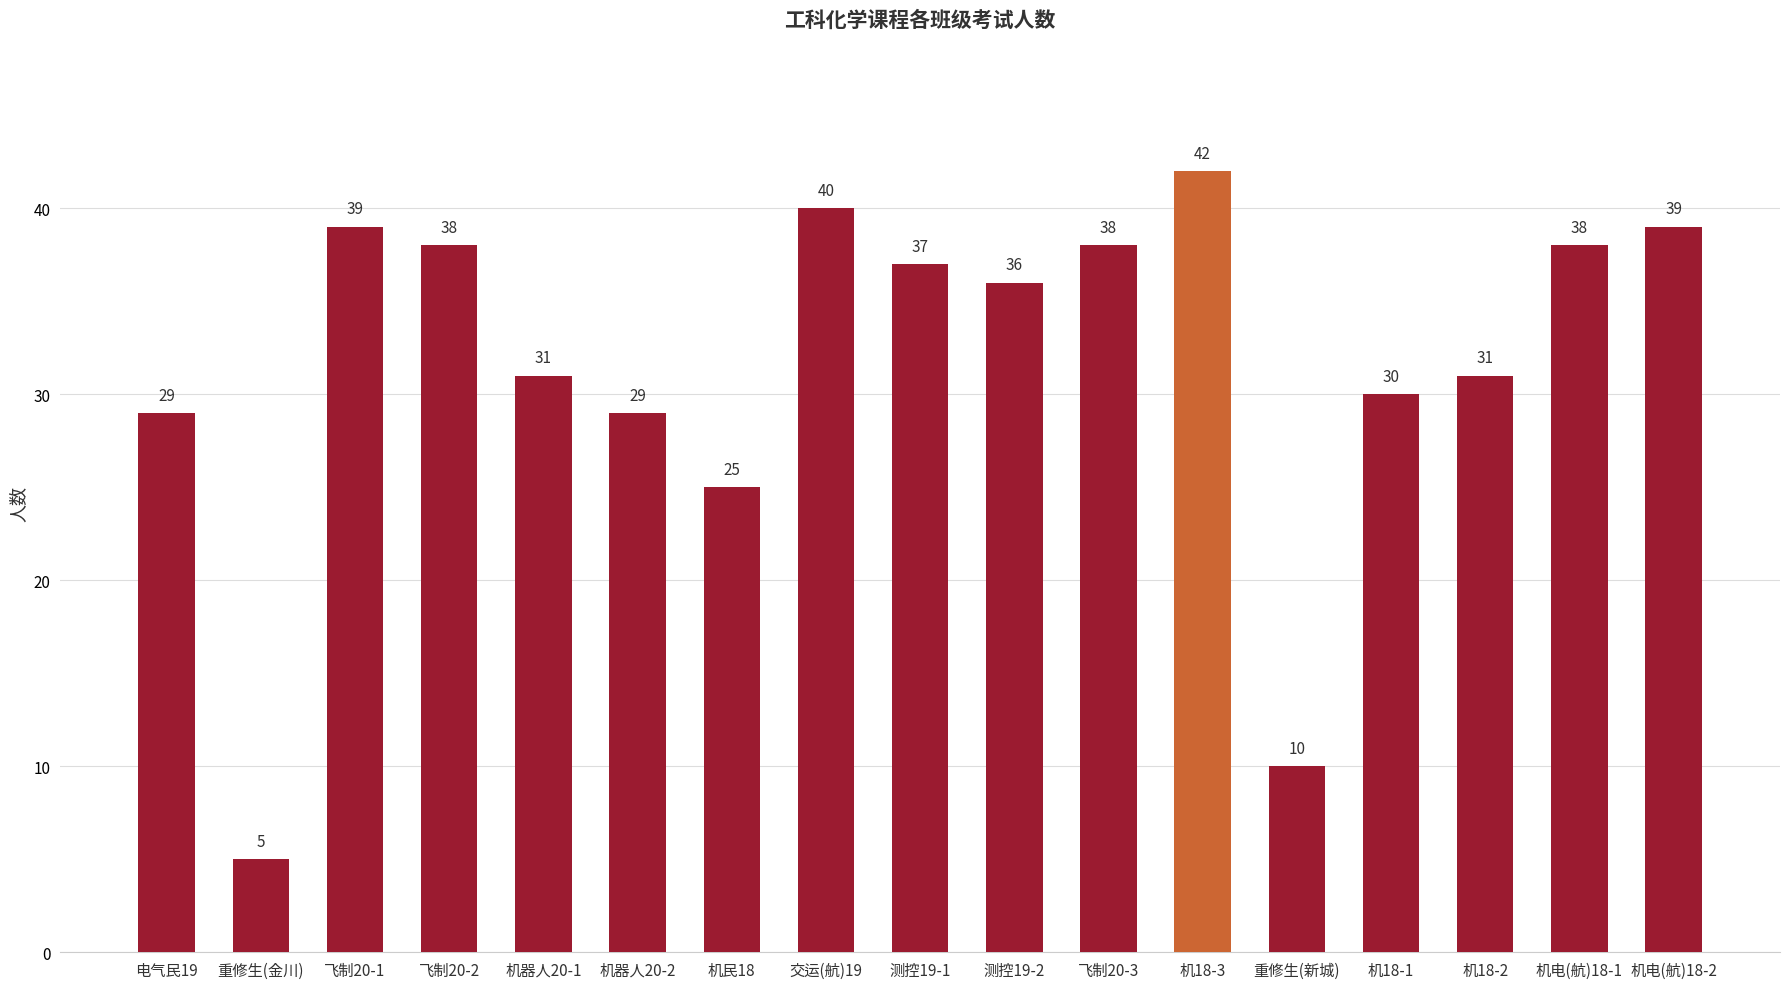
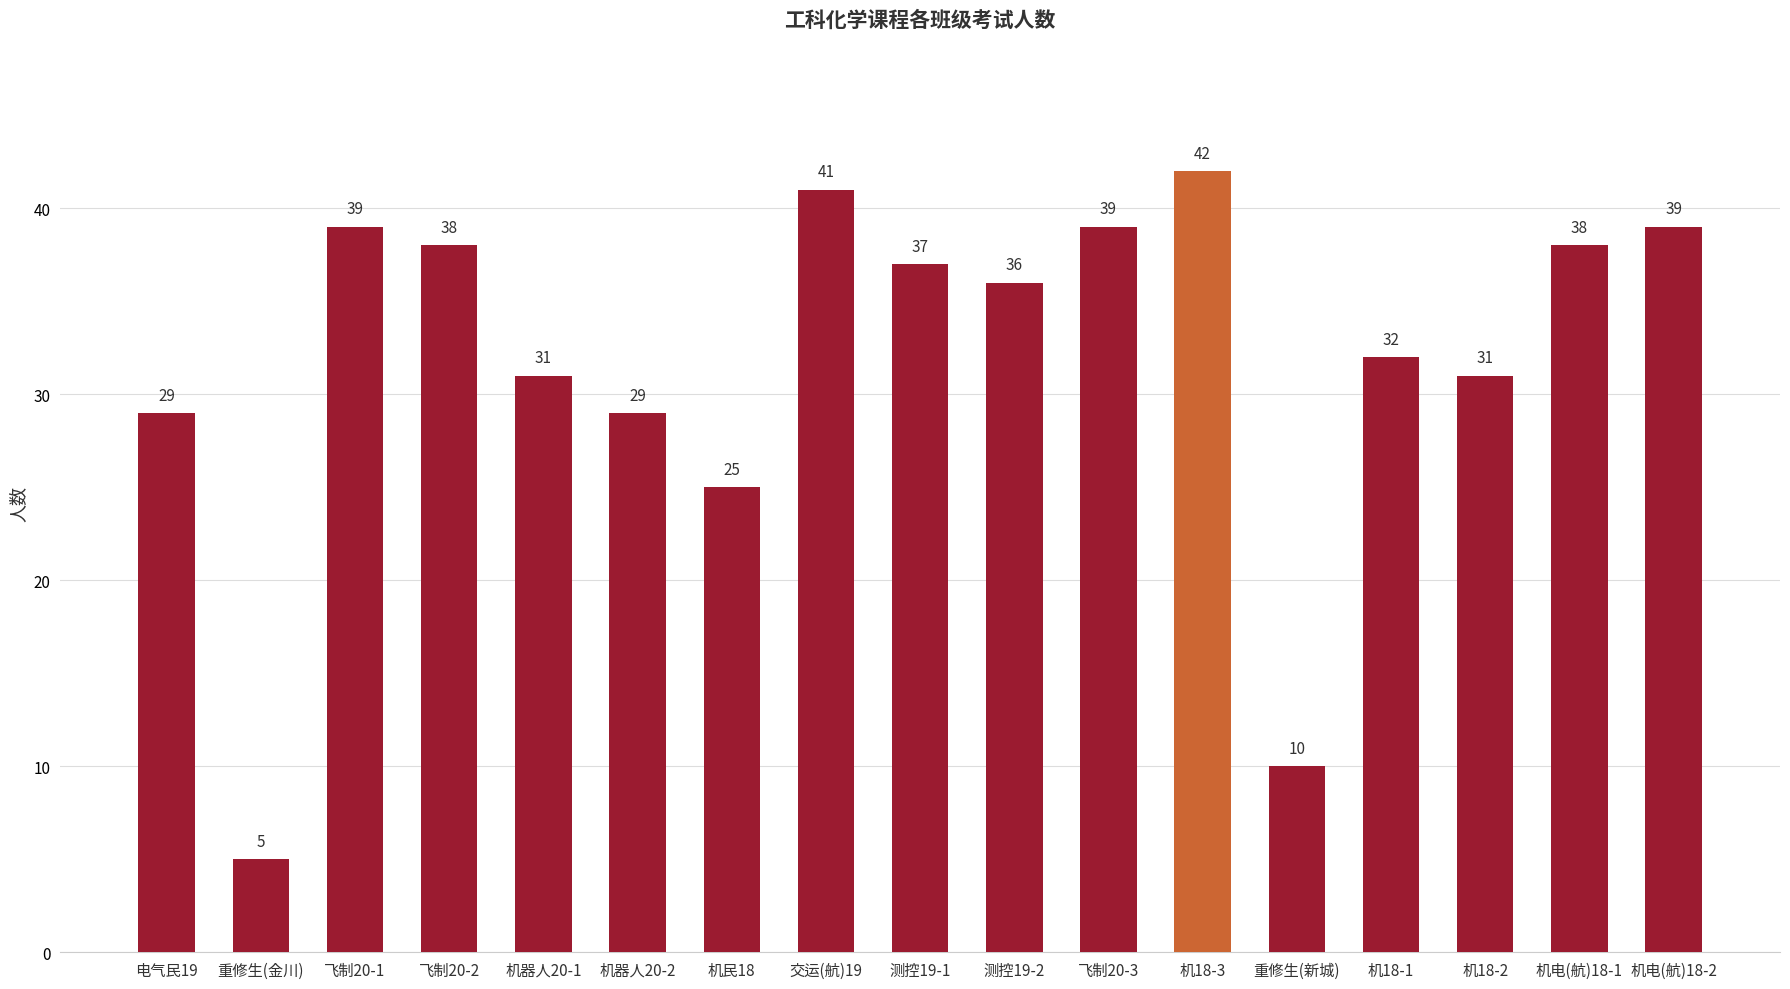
  {
    "电气民19": 29,
    "重修生(金川)": 5,
    "飞制20-1": 39,
    "飞制20-2": 38,
    "机器人20-1": 31,
    "机器人20-2": 29,
    "机民18": 25,
-   "交运(航)19": 40,
+   "交运(航)19": 41,
    "测控19-1": 37,
    "测控19-2": 36,
-   "飞制20-3": 38,
+   "飞制20-3": 39,
    "机18-3": 42,
    "重修生(新城)": 10,
-   "机18-1": 30,
+   "机18-1": 32,
    "机18-2": 31,
    "机电(航)18-1": 38,
    "机电(航)18-2": 39
  }
